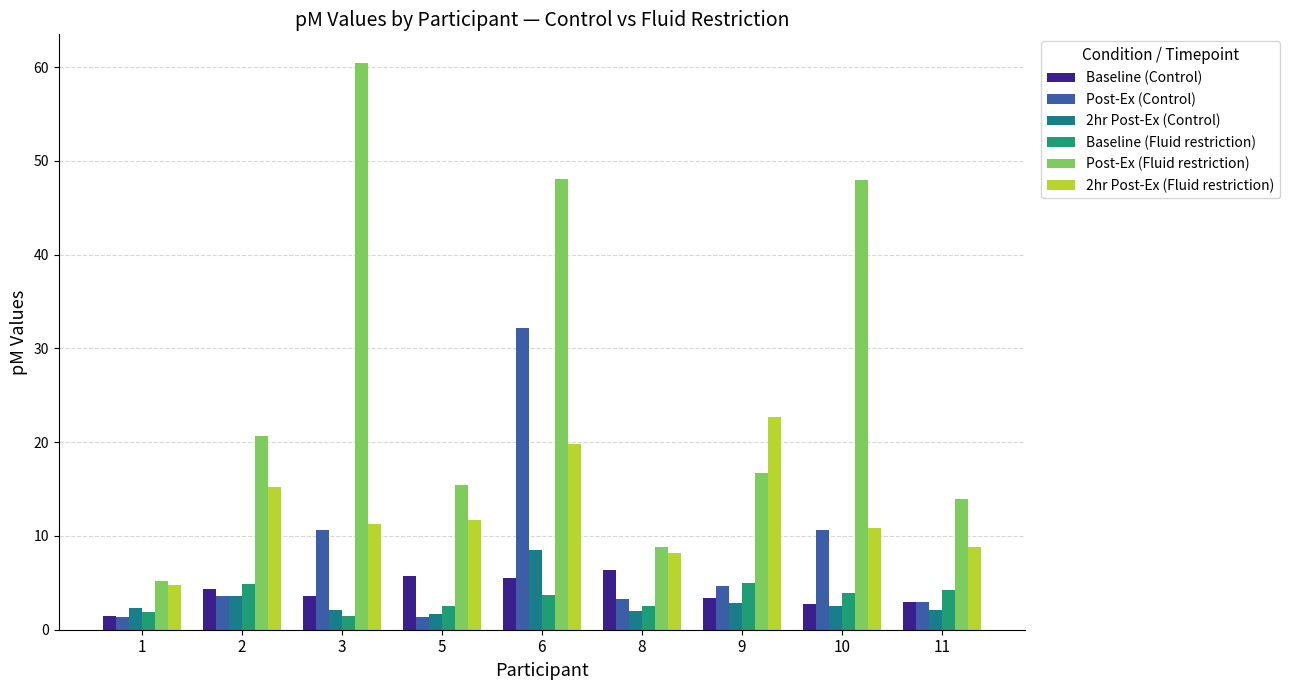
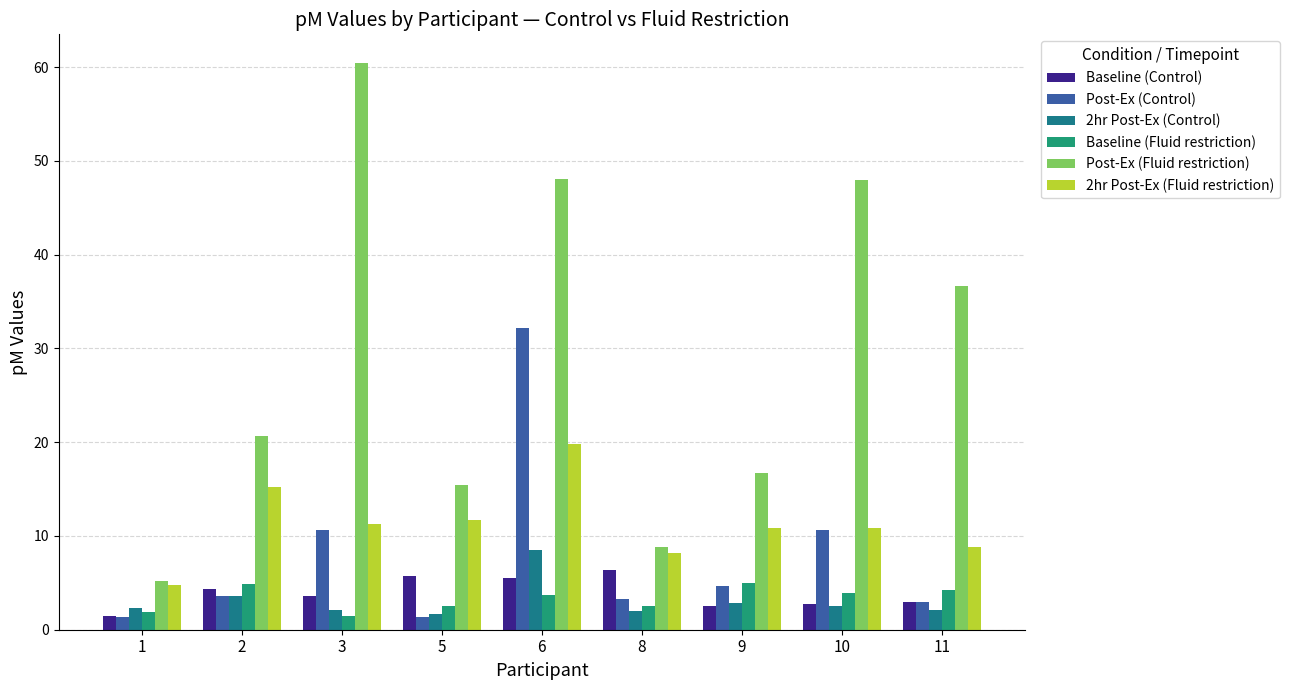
  {
    "Baseline (Control)": {
      "1": 1,
      "2": 4,
      "3": 4,
      "5": 6,
      "6": 6,
      "8": 6,
-     "9": 3,
+     "9": 2,
      "10": 3,
      "11": 3
    },
    "Post-Ex (Fluid restriction)": {
      "1": 5,
      "2": 21,
      "3": 60,
      "5": 15,
      "6": 48,
      "8": 9,
      "9": 17,
      "10": 48,
-     "11": 14
+     "11": 37
    },
    "2hr Post-Ex (Fluid restriction)": {
      "1": 5,
      "2": 15,
      "3": 11,
      "5": 12,
      "6": 20,
      "8": 8,
-     "9": 23,
+     "9": 11,
      "10": 11,
      "11": 9
    }
  }
